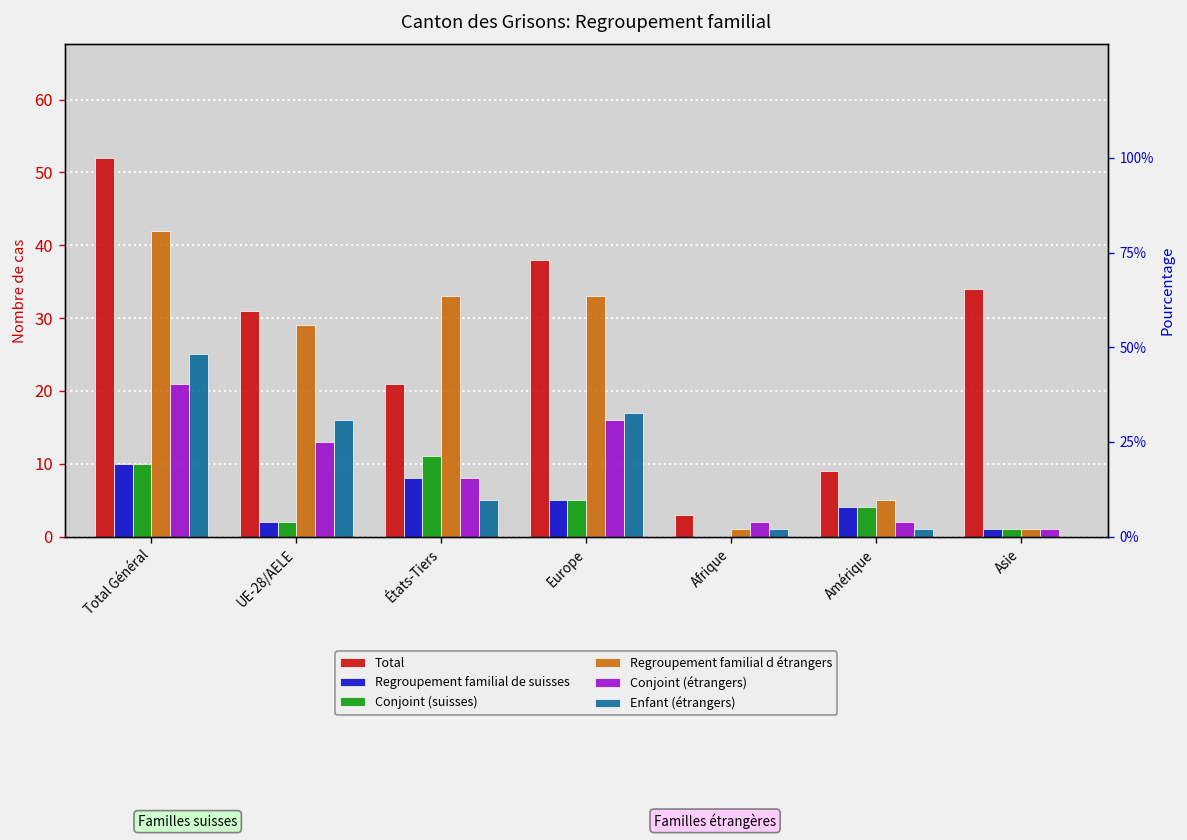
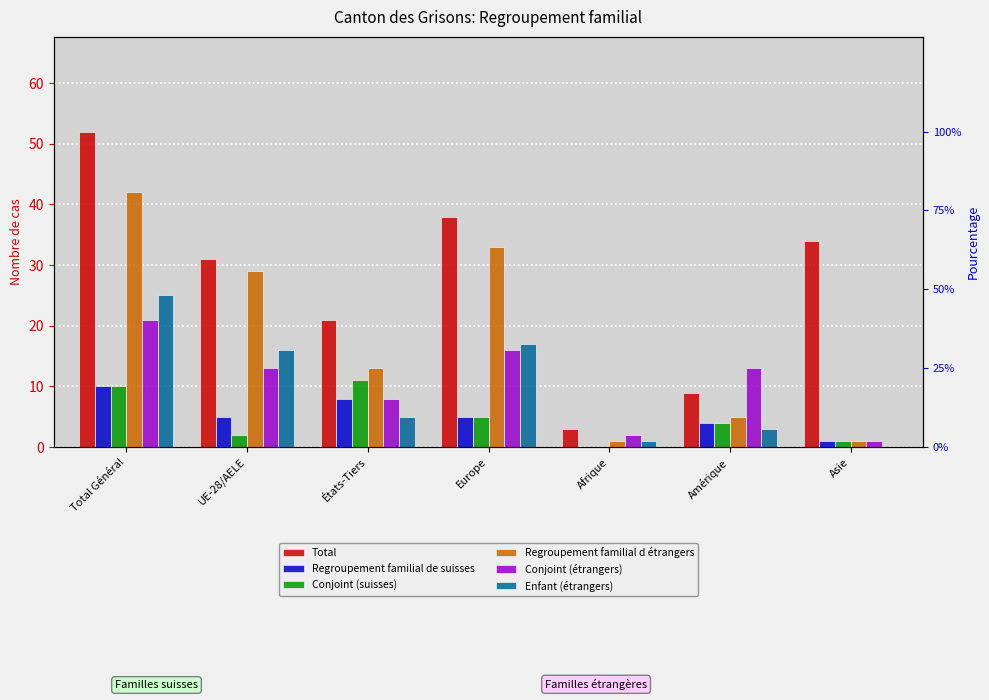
  {
    "Total": {
      "Total Général": 52,
      "UE-28/AELE": 31,
      "États-Tiers": 21,
      "Europe": 38,
      "Afrique": 3,
      "Amérique": 9,
      "Asie": 34
    },
    "Regroupement familial de suisses": {
      "Total Général": 10,
-     "UE-28/AELE": 2,
+     "UE-28/AELE": 5,
      "États-Tiers": 8,
      "Europe": 5,
      "Afrique": 0,
      "Amérique": 4,
      "Asie": 1
    },
    "Conjoint (suisses)": {
      "Total Général": 10,
      "UE-28/AELE": 2,
      "États-Tiers": 11,
      "Europe": 5,
      "Afrique": 0,
      "Amérique": 4,
      "Asie": 1
    },
    "Regroupement familial d étrangers": {
      "Total Général": 42,
      "UE-28/AELE": 29,
-     "États-Tiers": 33,
+     "États-Tiers": 13,
      "Europe": 33,
      "Afrique": 1,
      "Amérique": 5,
      "Asie": 1
    },
    "Conjoint (étrangers)": {
      "Total Général": 21,
      "UE-28/AELE": 13,
      "États-Tiers": 8,
      "Europe": 16,
      "Afrique": 2,
-     "Amérique": 2,
+     "Amérique": 13,
      "Asie": 1
    },
    "Enfant (étrangers)": {
      "Total Général": 25,
      "UE-28/AELE": 16,
      "États-Tiers": 5,
      "Europe": 17,
      "Afrique": 1,
-     "Amérique": 1,
+     "Amérique": 3,
      "Asie": 0
    }
  }
